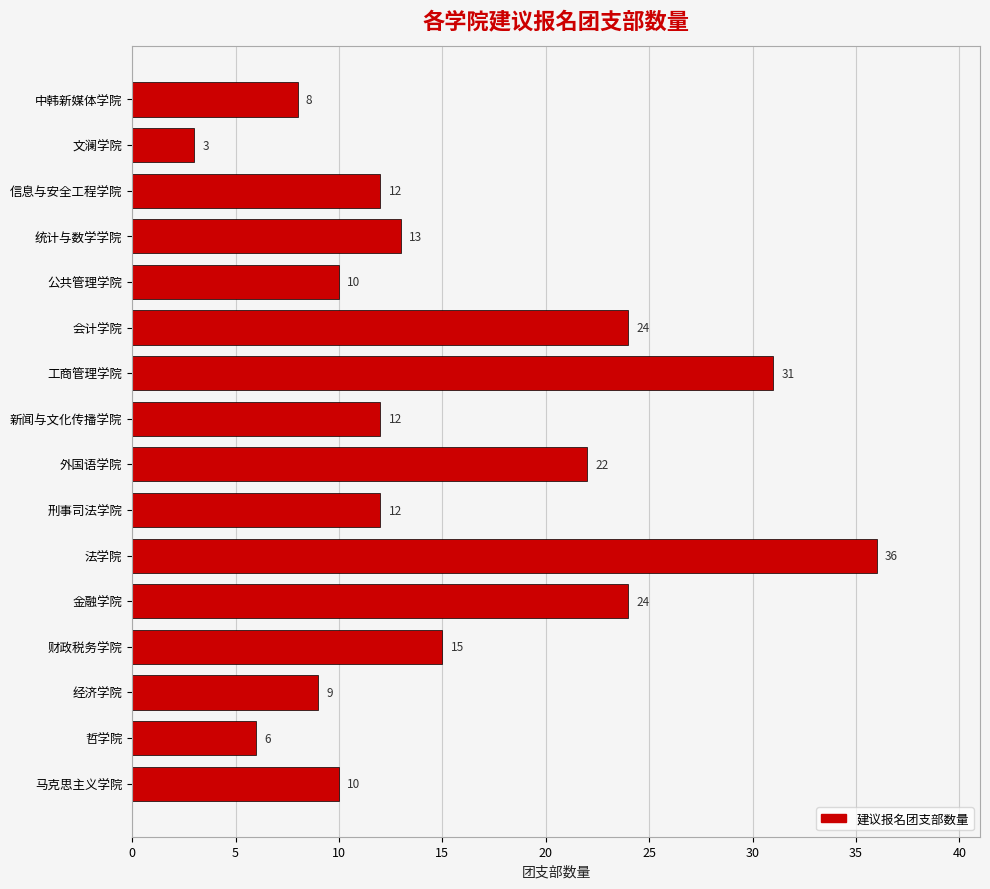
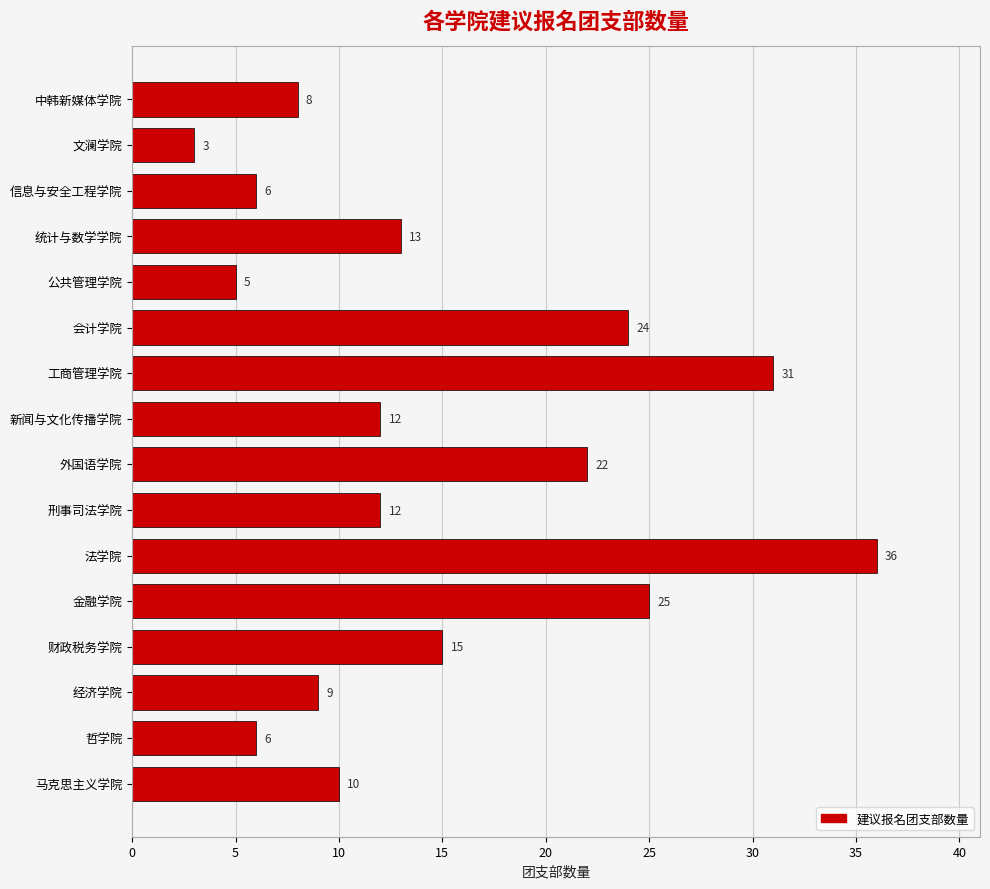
  {
    "中韩新媒体学院": 8,
    "文澜学院": 3,
-   "信息与安全工程学院": 12,
+   "信息与安全工程学院": 6,
    "统计与数学学院": 13,
-   "公共管理学院": 10,
+   "公共管理学院": 5,
    "会计学院": 24,
    "工商管理学院": 31,
    "新闻与文化传播学院": 12,
    "外国语学院": 22,
    "刑事司法学院": 12,
    "法学院": 36,
-   "金融学院": 24,
+   "金融学院": 25,
    "财政税务学院": 15,
    "经济学院": 9,
    "哲学院": 6,
    "马克思主义学院": 10
  }
